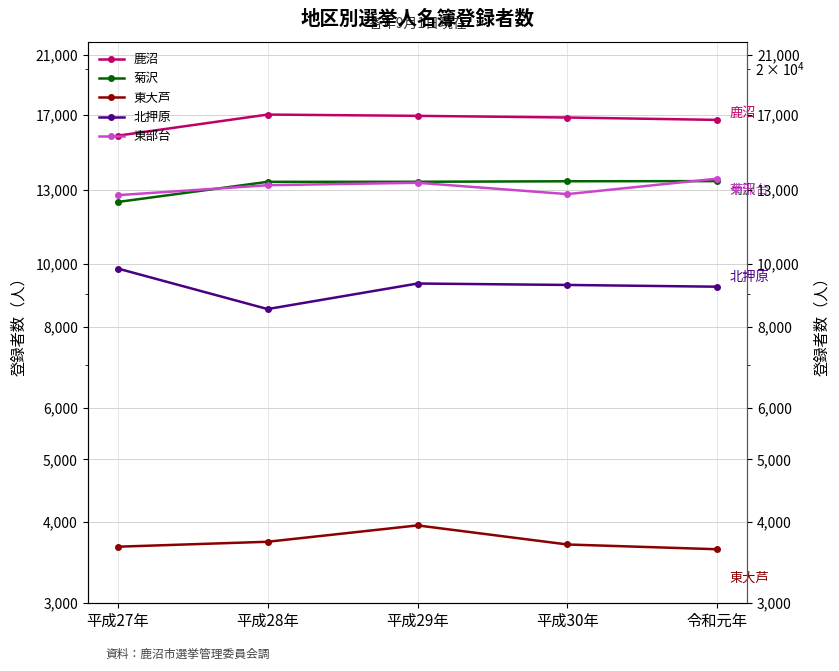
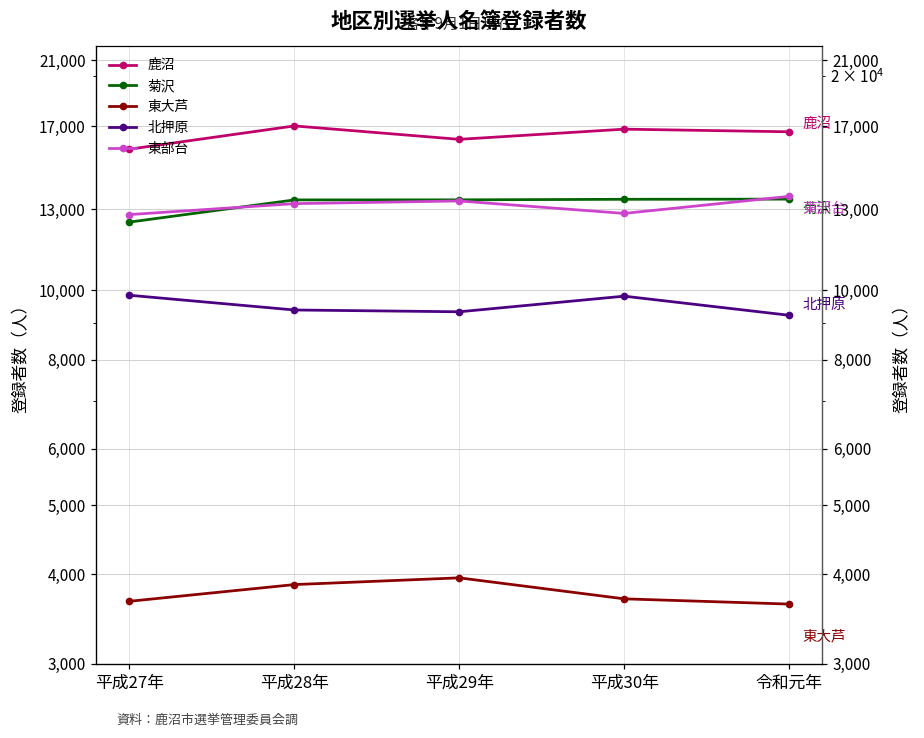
  {
    "鹿沼": {
      "平成27年": "15,800",
      "平成28年": "17,000",
-     "平成29年": "16,900",
+     "平成29年": "16,300",
      "平成30年": "16,800",
      "令和元年": "16,700"
    },
    "菊沢": {
      "平成27年": "12,500",
      "平成28年": "13,400",
      "平成30年": "13,400"
    },
    "東大芦": {
      "平成27年": "3,700",
-     "平成28年": "3,700",
+     "平成28年": "3,900",
      "平成29年": "4,000",
      "平成30年": "3,700",
      "令和元年": "3,600"
    },
    "北押原": {
      "平成27年": "9,800",
-     "平成28年": "8,500",
+     "平成28年": "9,400",
      "平成29年": "9,300",
-     "平成30年": "9,300",
+     "平成30年": "9,800",
      "令和元年": "9,200"
    },
    "東部台": {
      "平成27年": "12,800",
      "平成28年": "13,200",
      "平成30年": "12,800"
    }
  }
